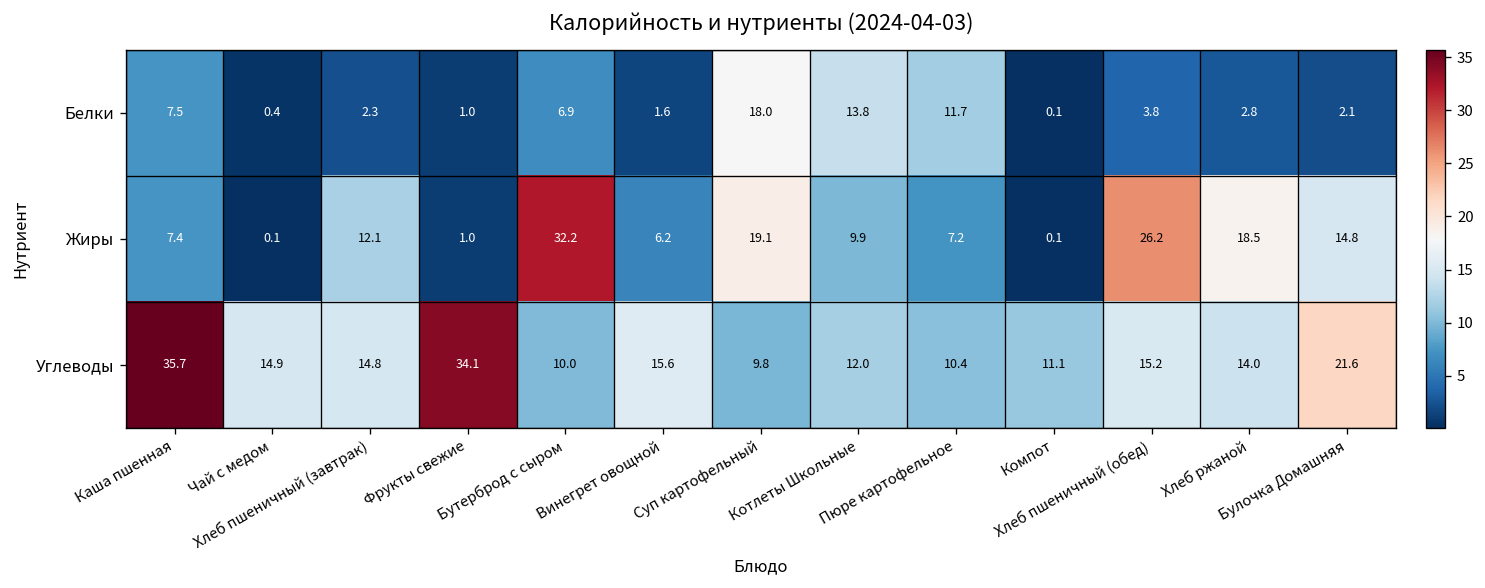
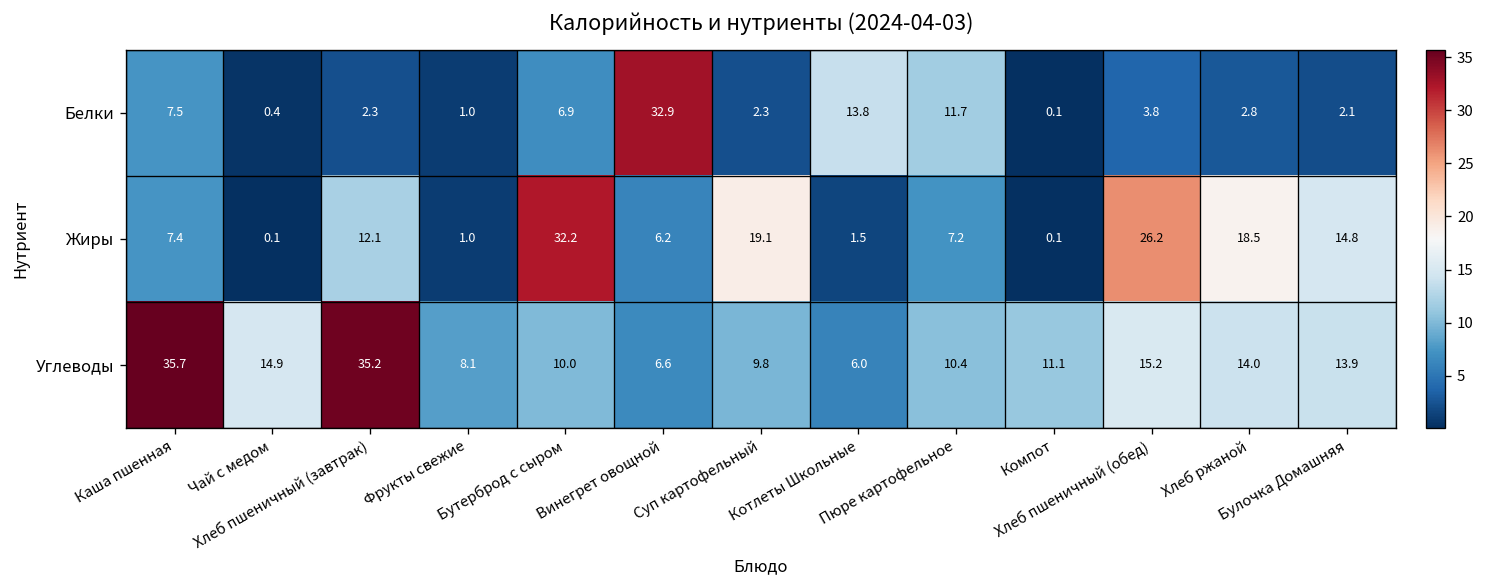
  {
    "Белки": {
      "Каша пшенная": 7.5,
      "Чай с медом": 0.4,
      "Хлеб пшеничный (завтрак)": 2.3,
      "Фрукты свежие": 1.0,
      "Бутерброд с сыром": 6.9,
-     "Винегрет овощной": 1.6,
-     "Суп картофельный": 18.0,
+     "Винегрет овощной": 32.9,
+     "Суп картофельный": 2.3,
      "Котлеты Школьные": 13.8,
      "Пюре картофельное": 11.7,
      "Компот": 0.1,
      "Хлеб пшеничный (обед)": 3.8,
      "Хлеб ржаной": 2.8,
      "Булочка Домашняя": 2.1
    },
    "Жиры": {
      "Каша пшенная": 7.4,
      "Чай с медом": 0.1,
      "Хлеб пшеничный (завтрак)": 12.1,
      "Фрукты свежие": 1.0,
      "Бутерброд с сыром": 32.2,
      "Винегрет овощной": 6.2,
      "Суп картофельный": 19.1,
-     "Котлеты Школьные": 9.9,
+     "Котлеты Школьные": 1.5,
      "Пюре картофельное": 7.2,
      "Компот": 0.1,
      "Хлеб пшеничный (обед)": 26.2,
      "Хлеб ржаной": 18.5,
      "Булочка Домашняя": 14.8
    },
    "Углеводы": {
      "Каша пшенная": 35.7,
      "Чай с медом": 14.9,
-     "Хлеб пшеничный (завтрак)": 14.8,
-     "Фрукты свежие": 34.1,
+     "Хлеб пшеничный (завтрак)": 35.2,
+     "Фрукты свежие": 8.1,
      "Бутерброд с сыром": 10.0,
-     "Винегрет овощной": 15.6,
+     "Винегрет овощной": 6.6,
      "Суп картофельный": 9.8,
-     "Котлеты Школьные": 12.0,
+     "Котлеты Школьные": 6.0,
      "Пюре картофельное": 10.4,
      "Компот": 11.1,
      "Хлеб пшеничный (обед)": 15.2,
      "Хлеб ржаной": 14.0,
-     "Булочка Домашняя": 21.6
+     "Булочка Домашняя": 13.9
    }
  }
